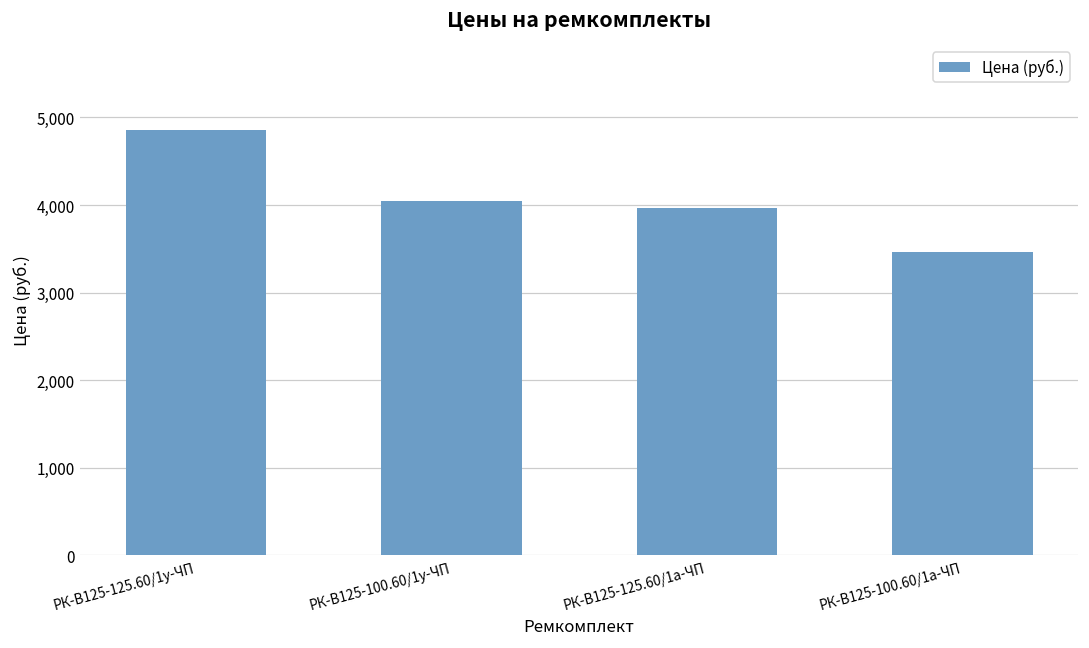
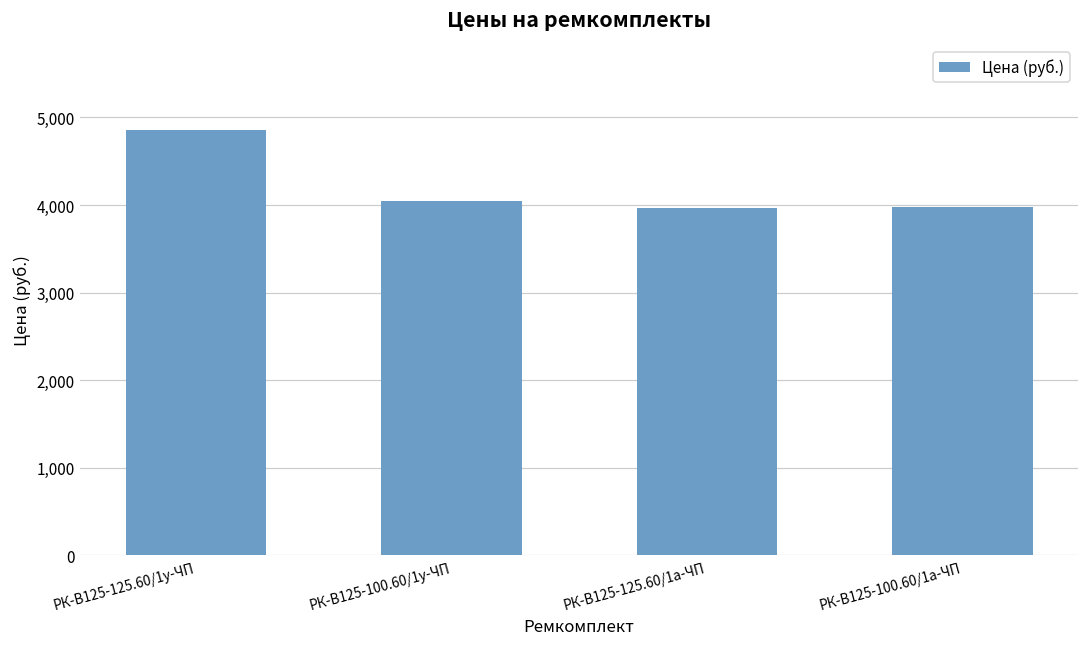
  {
    "РК-В125-125.60/1у-ЧП": "4,900",
    "РК-В125-100.60/1у-ЧП": "4,100",
    "РК-В125-125.60/1а-ЧП": "4,000",
-   "РК-В125-100.60/1а-ЧП": "3,500"
+   "РК-В125-100.60/1а-ЧП": "4,000"
  }
